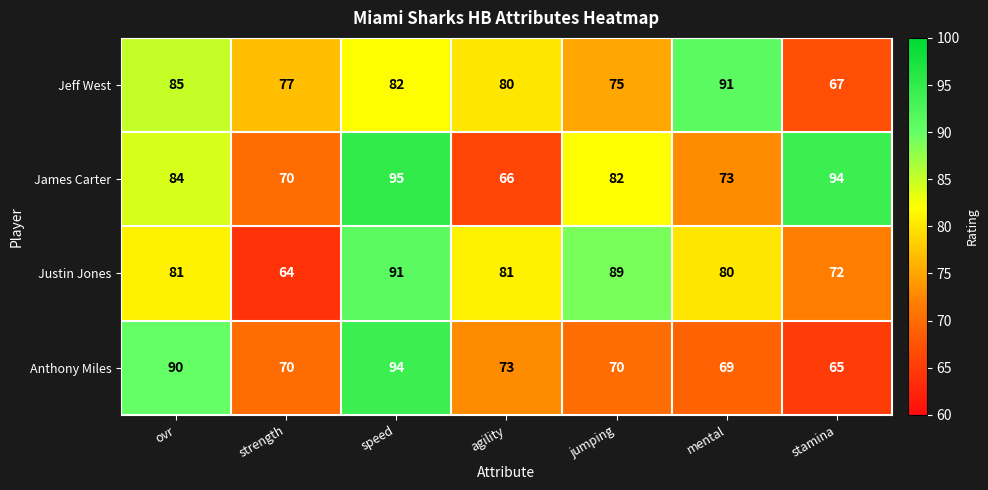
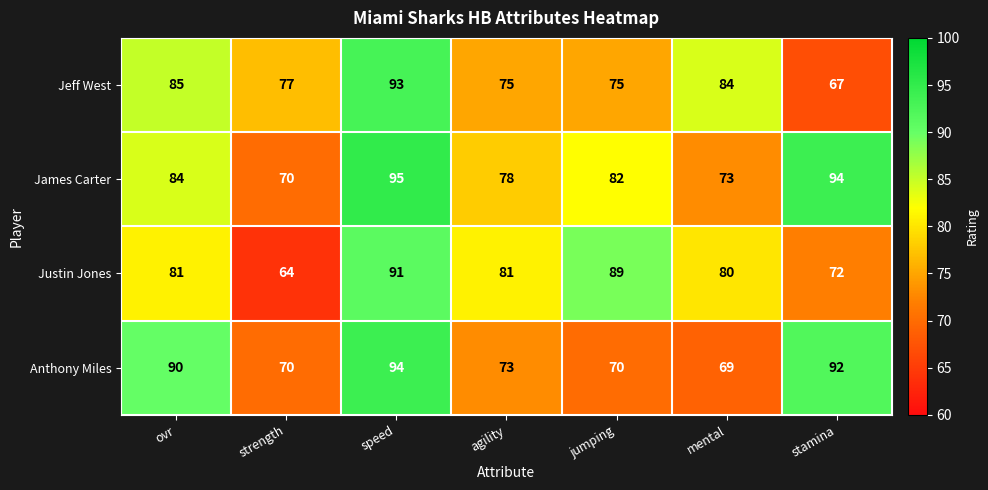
  {
    "Jeff West": {
      "ovr": 85,
      "strength": 77,
-     "speed": 82,
-     "agility": 80,
+     "speed": 93,
+     "agility": 75,
      "jumping": 75,
-     "mental": 91,
+     "mental": 84,
      "stamina": 67
    },
    "James Carter": {
      "ovr": 84,
      "strength": 70,
      "speed": 95,
-     "agility": 66,
+     "agility": 78,
      "jumping": 82,
      "mental": 73,
      "stamina": 94
    },
    "Justin Jones": {
      "ovr": 81,
      "strength": 64,
      "speed": 91,
      "agility": 81,
      "jumping": 89,
      "mental": 80,
      "stamina": 72
    },
    "Anthony Miles": {
      "ovr": 90,
      "strength": 70,
      "speed": 94,
      "agility": 73,
      "jumping": 70,
      "mental": 69,
-     "stamina": 65
+     "stamina": 92
    }
  }
